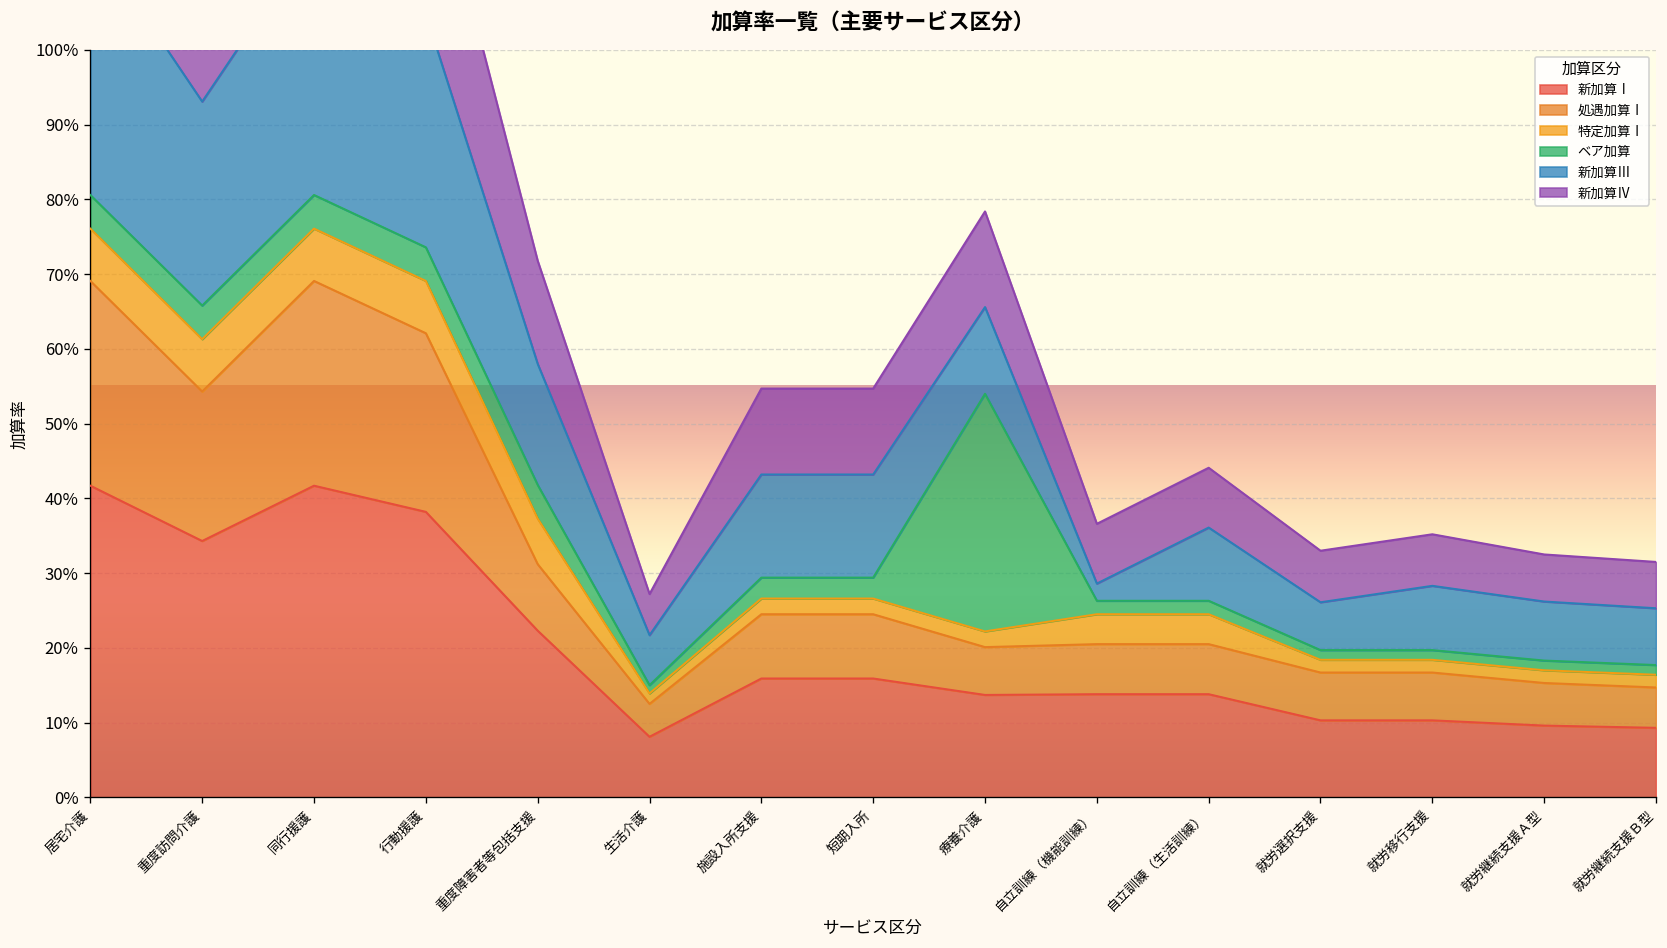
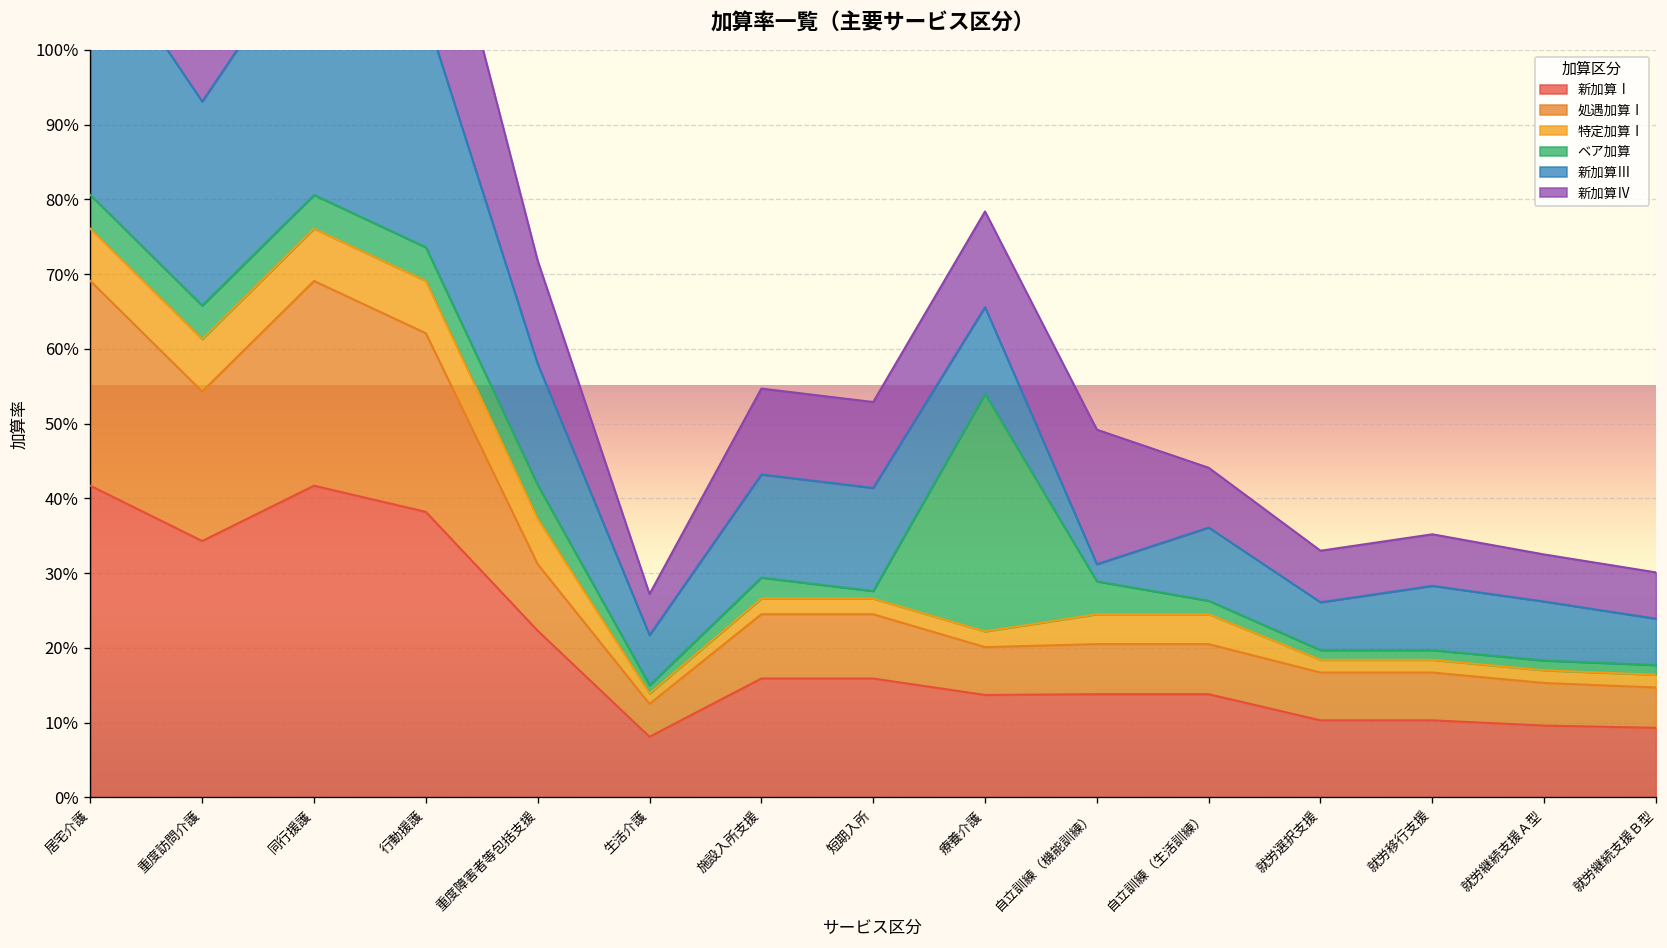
  {
    "ベア加算": {
      "居宅介護": "5%",
      "重度訪問介護": "5%",
      "同行援護": "5%",
      "行動援護": "5%",
      "重度障害者等包括支援": "4%",
      "生活介護": "1%",
      "施設入所支援": "3%",
-     "短期入所": "3%",
+     "短期入所": "1%",
      "療養介護": "32%",
-     "自立訓練（機能訓練）": "2%",
+     "自立訓練（機能訓練）": "4%",
      "自立訓練（生活訓練）": "2%",
      "就労選択支援": "1%",
      "就労移行支援": "1%",
      "就労継続支援Ａ型": "1%",
      "就労継続支援Ｂ型": "1%"
    },
    "新加算Ⅲ": {
      "重度訪問介護": "27%",
      "重度障害者等包括支援": "16%",
      "生活介護": "7%",
      "施設入所支援": "14%",
      "短期入所": "14%",
      "療養介護": "12%",
      "自立訓練（機能訓練）": "2%",
      "自立訓練（生活訓練）": "10%",
      "就労選択支援": "6%",
      "就労移行支援": "9%",
      "就労継続支援Ａ型": "8%",
-     "就労継続支援Ｂ型": "8%"
+     "就労継続支援Ｂ型": "6%"
    },
    "新加算Ⅳ": {
      "重度障害者等包括支援": "14%",
      "生活介護": "5%",
      "施設入所支援": "12%",
      "短期入所": "12%",
      "療養介護": "13%",
-     "自立訓練（機能訓練）": "8%",
+     "自立訓練（機能訓練）": "18%",
      "自立訓練（生活訓練）": "8%",
      "就労選択支援": "7%",
      "就労移行支援": "7%",
      "就労継続支援Ａ型": "6%",
      "就労継続支援Ｂ型": "6%"
    }
  }
